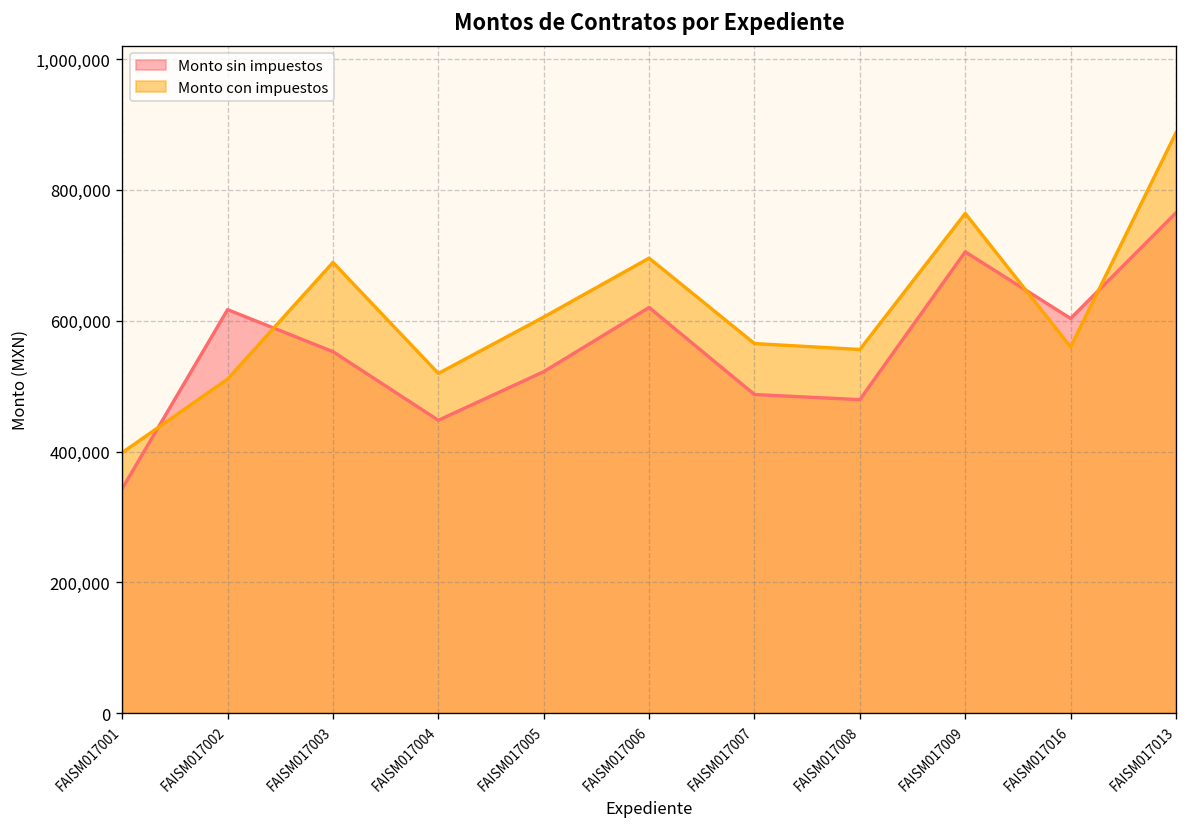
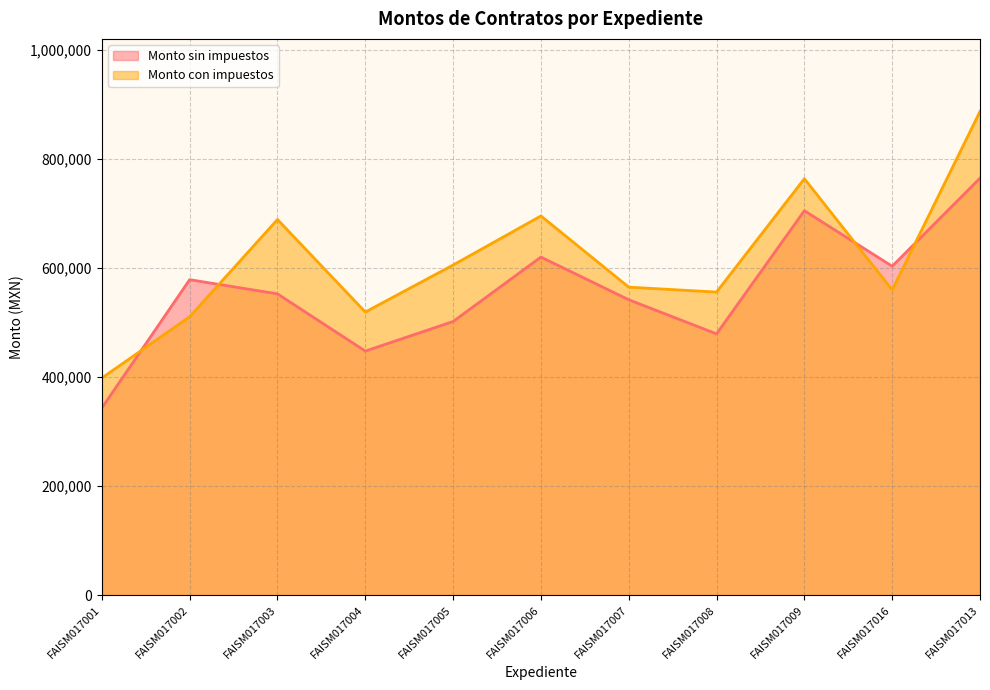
  {
    "Monto sin impuestos": {
      "FAISM017001": "340,000",
-     "FAISM017002": "620,000",
+     "FAISM017002": "580,000",
      "FAISM017003": "550,000",
      "FAISM017004": "450,000",
-     "FAISM017005": "520,000",
+     "FAISM017005": "500,000",
      "FAISM017006": "620,000",
-     "FAISM017007": "490,000",
+     "FAISM017007": "540,000",
      "FAISM017008": "480,000",
      "FAISM017009": "710,000",
      "FAISM017016": "600,000",
      "FAISM017013": "770,000"
    },
    "Monto con impuestos": {
      "FAISM017001": "400,000",
      "FAISM017002": "510,000",
      "FAISM017003": "690,000",
      "FAISM017004": "520,000",
      "FAISM017005": "610,000",
      "FAISM017006": "700,000",
      "FAISM017007": "570,000",
      "FAISM017008": "560,000",
      "FAISM017009": "760,000",
      "FAISM017016": "560,000",
      "FAISM017013": "890,000"
    }
  }
